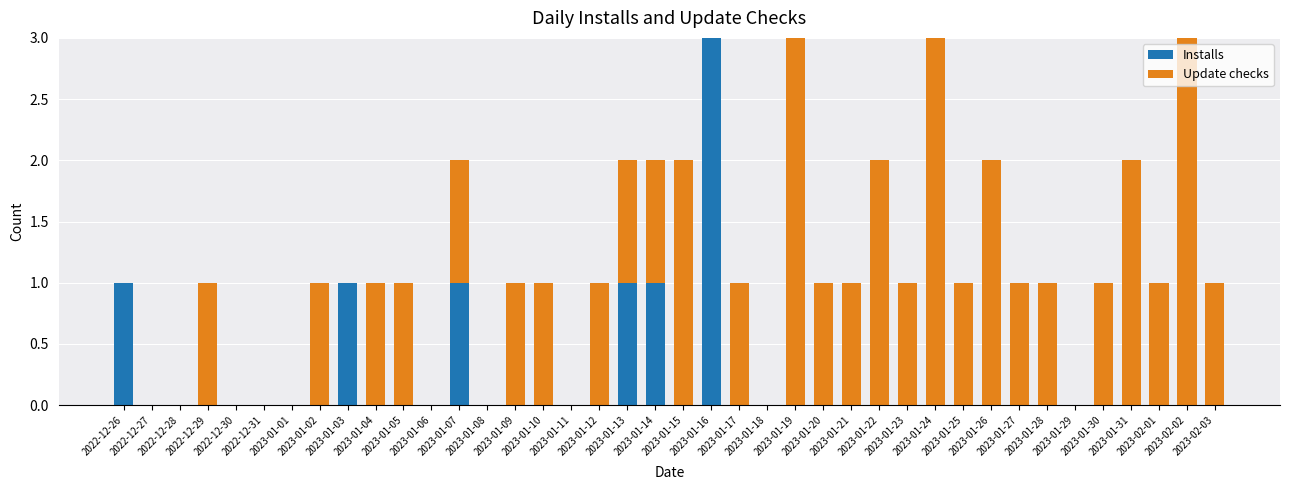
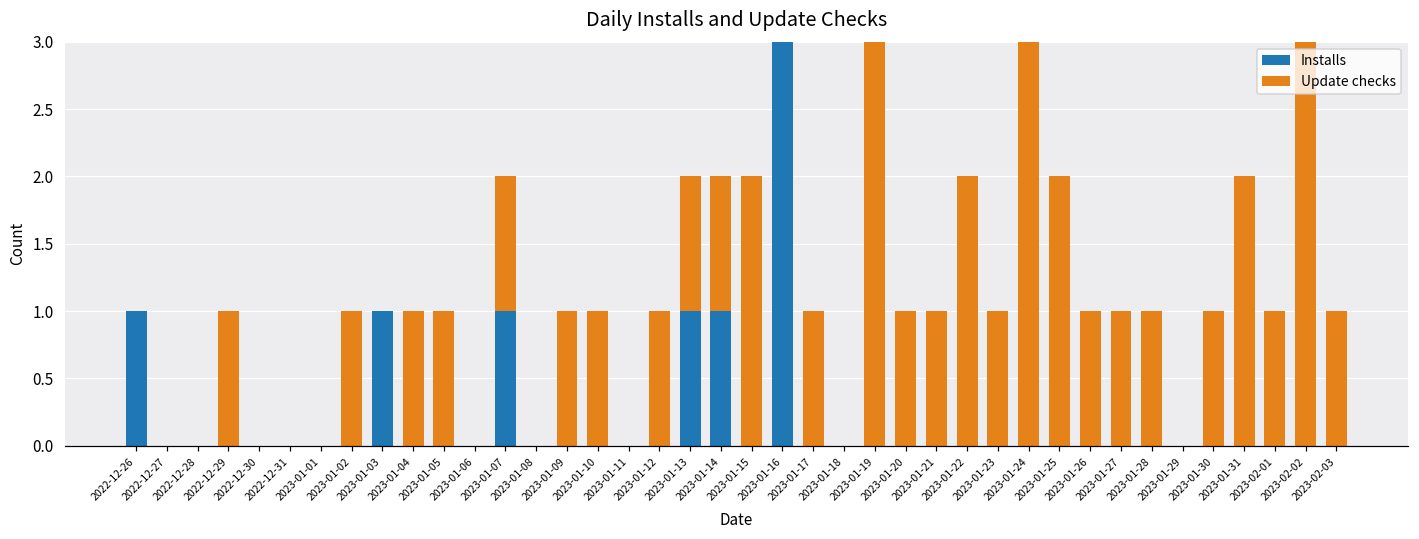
  {
    "Installs": {
      "2022-12-26": 1,
      "2022-12-27": 0,
      "2022-12-28": 0,
      "2022-12-29": 0,
      "2022-12-30": 0,
      "2022-12-31": 0,
      "2023-01-01": 0,
      "2023-01-02": 0,
      "2023-01-03": 1,
      "2023-01-04": 0,
      "2023-01-05": 0,
      "2023-01-06": 0,
      "2023-01-07": 1,
      "2023-01-08": 0,
      "2023-01-09": 0,
      "2023-01-10": 0,
      "2023-01-11": 0,
      "2023-01-12": 0,
      "2023-01-13": 1,
      "2023-01-14": 1,
      "2023-01-15": 0,
      "2023-01-16": 3,
      "2023-01-17": 0,
      "2023-01-18": 0,
      "2023-01-19": 0,
      "2023-01-20": 0,
      "2023-01-21": 0,
      "2023-01-22": 0,
      "2023-01-23": 0,
      "2023-01-24": 0,
      "2023-01-25": 0,
      "2023-01-26": 0,
      "2023-01-27": 0,
      "2023-01-28": 0,
      "2023-01-29": 0,
      "2023-01-30": 0,
      "2023-01-31": 0,
      "2023-02-01": 0,
      "2023-02-02": 0,
      "2023-02-03": 0
    },
    "Update checks": {
-     "2023-01-25": 1,
-     "2023-01-26": 2
+     "2023-01-25": 2,
+     "2023-01-26": 1
    }
  }
